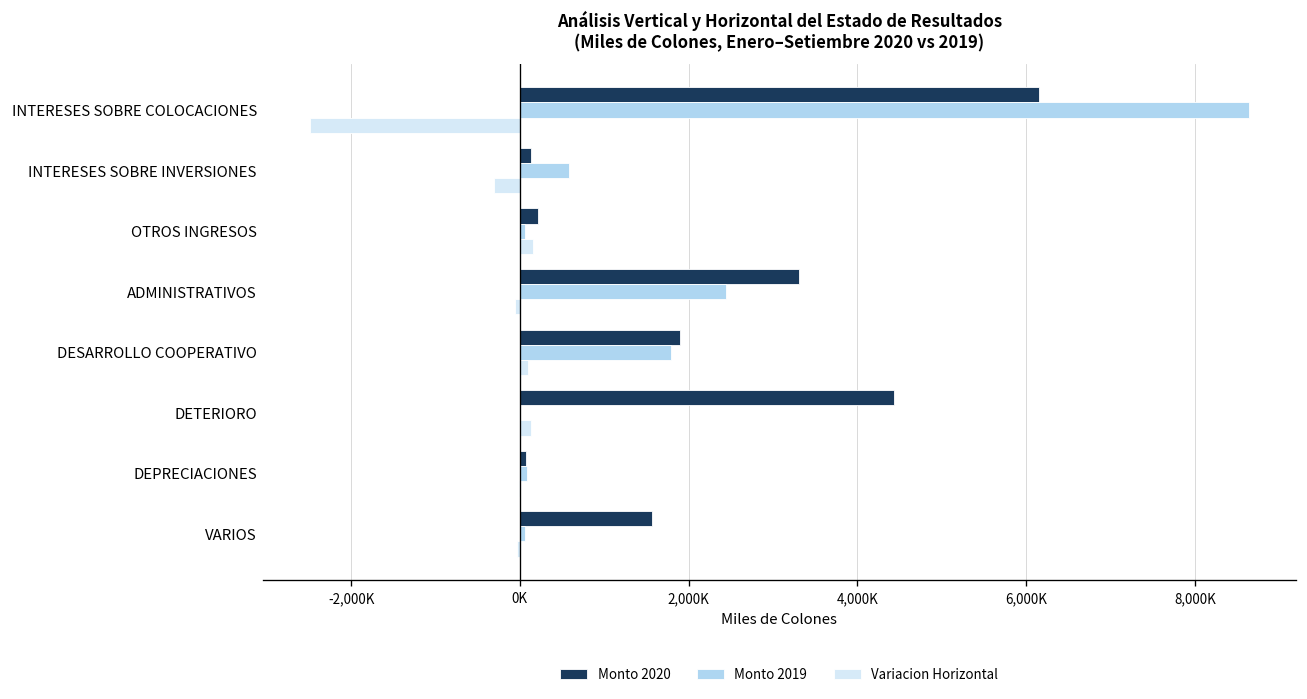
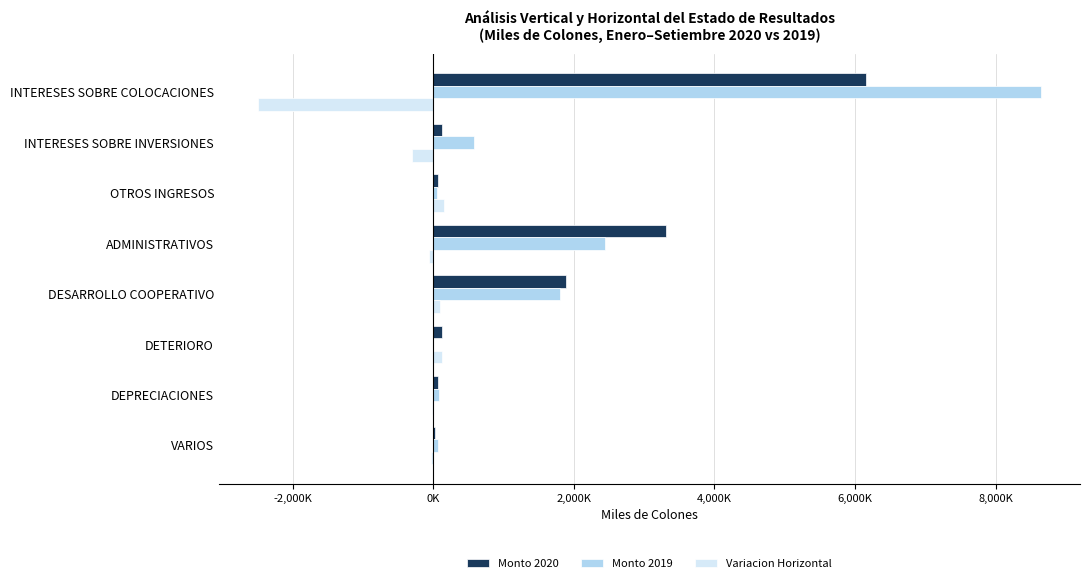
  {
    "Monto 2020": {
      "INTERESES SOBRE COLOCACIONES": "6,100,000",
      "INTERESES SOBRE INVERSIONES": "100,000",
-     "OTROS INGRESOS": "200,000",
+     "OTROS INGRESOS": "100,000",
      "ADMINISTRATIVOS": "3,300,000",
      "DESARROLLO COOPERATIVO": "1,900,000",
-     "DETERIORO": "4,400,000",
+     "DETERIORO": "100,000",
      "DEPRECIACIONES": "100,000",
-     "VARIOS": "1,600,000"
+     "VARIOS": "0"
    }
  }
